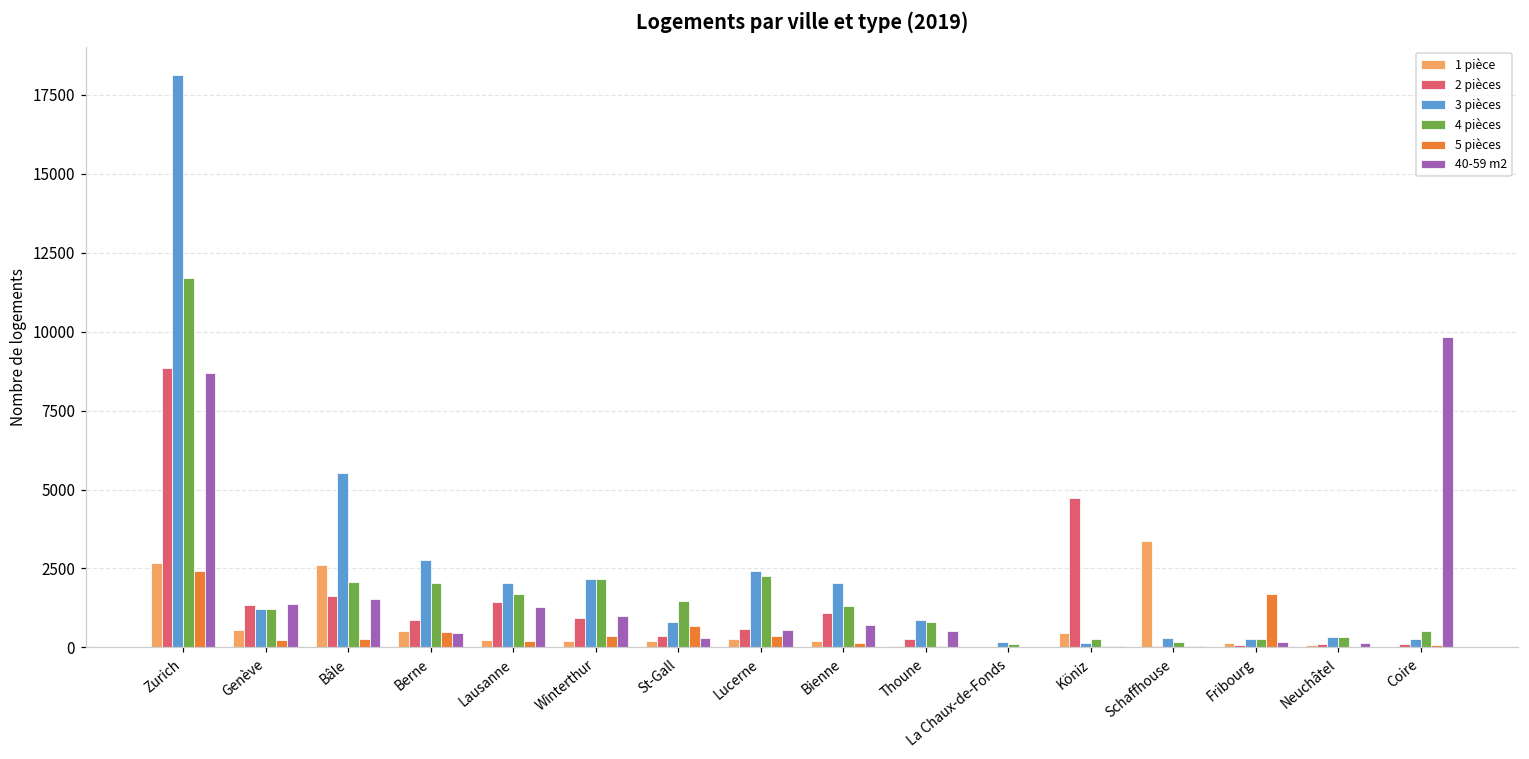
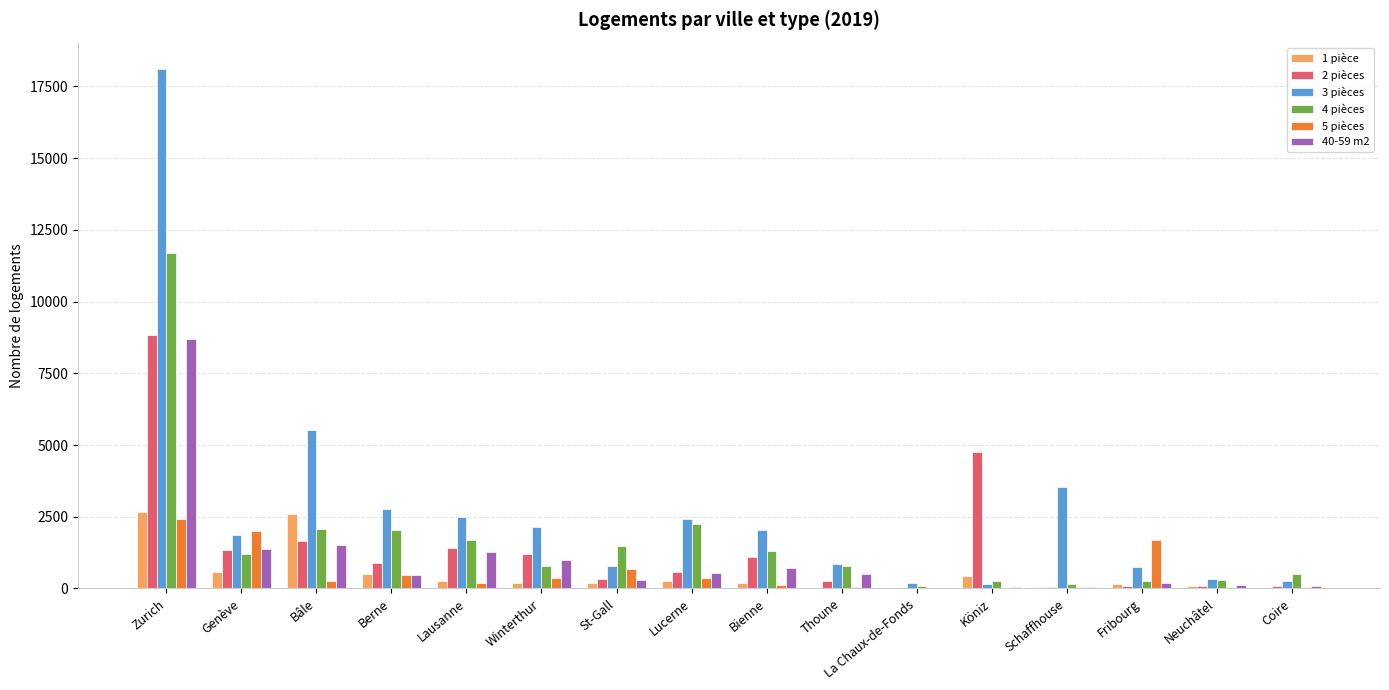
  {
    "1 pièce": {
      "Zurich": 2700,
      "Genève": 600,
      "Bâle": 2600,
      "Berne": 500,
      "Lausanne": 200,
      "Winterthur": 200,
      "St-Gall": 200,
      "Lucerne": 300,
      "Bienne": 200,
      "Köniz": 400,
-     "Schaffhouse": 3400,
+     "Schaffhouse": 0,
      "Fribourg": 100
    },
    "2 pièces": {
      "Zurich": 8800,
      "Genève": 1300,
      "Bâle": 1600,
      "Berne": 900,
      "Lausanne": 1400,
-     "Winterthur": 900,
+     "Winterthur": 1200,
      "St-Gall": 300,
      "Lucerne": 600,
      "Bienne": 1100,
      "Thoune": 300,
      "Köniz": 4700,
      "Neuchâtel": 100,
      "Coire": 100
    },
    "3 pièces": {
      "Zurich": 18100,
-     "Genève": 1200,
+     "Genève": 1800,
      "Bâle": 5500,
      "Berne": 2800,
-     "Lausanne": 2000,
+     "Lausanne": 2500,
      "Winterthur": 2100,
      "St-Gall": 800,
      "Lucerne": 2400,
      "Bienne": 2000,
      "Thoune": 900,
      "La Chaux-de-Fonds": 200,
      "Köniz": 100,
-     "Schaffhouse": 300,
-     "Fribourg": 300,
+     "Schaffhouse": 3500,
+     "Fribourg": 800,
      "Neuchâtel": 300,
      "Coire": 300
    },
    "4 pièces": {
      "Zurich": 11700,
      "Genève": 1200,
      "Bâle": 2100,
      "Berne": 2000,
      "Lausanne": 1700,
-     "Winterthur": 2200,
+     "Winterthur": 800,
      "St-Gall": 1500,
      "Lucerne": 2200,
      "Bienne": 1300,
      "Thoune": 800,
      "La Chaux-de-Fonds": 100,
      "Köniz": 300,
      "Schaffhouse": 200,
      "Fribourg": 300,
      "Neuchâtel": 300,
      "Coire": 500
    },
    "5 pièces": {
      "Zurich": 2400,
-     "Genève": 200,
+     "Genève": 2000,
      "Bâle": 300,
      "Berne": 500,
      "Lausanne": 200,
      "Winterthur": 400,
      "St-Gall": 700,
      "Lucerne": 400,
      "Bienne": 100,
      "Fribourg": 1700
    },
    "40-59 m2": {
      "Zurich": 8700,
      "Genève": 1400,
      "Bâle": 1500,
      "Berne": 500,
      "Lausanne": 1300,
      "Winterthur": 1000,
      "St-Gall": 300,
      "Lucerne": 600,
      "Bienne": 700,
      "Thoune": 500,
      "Fribourg": 200,
      "Neuchâtel": 100,
-     "Coire": 9800
+     "Coire": 100
    }
  }
